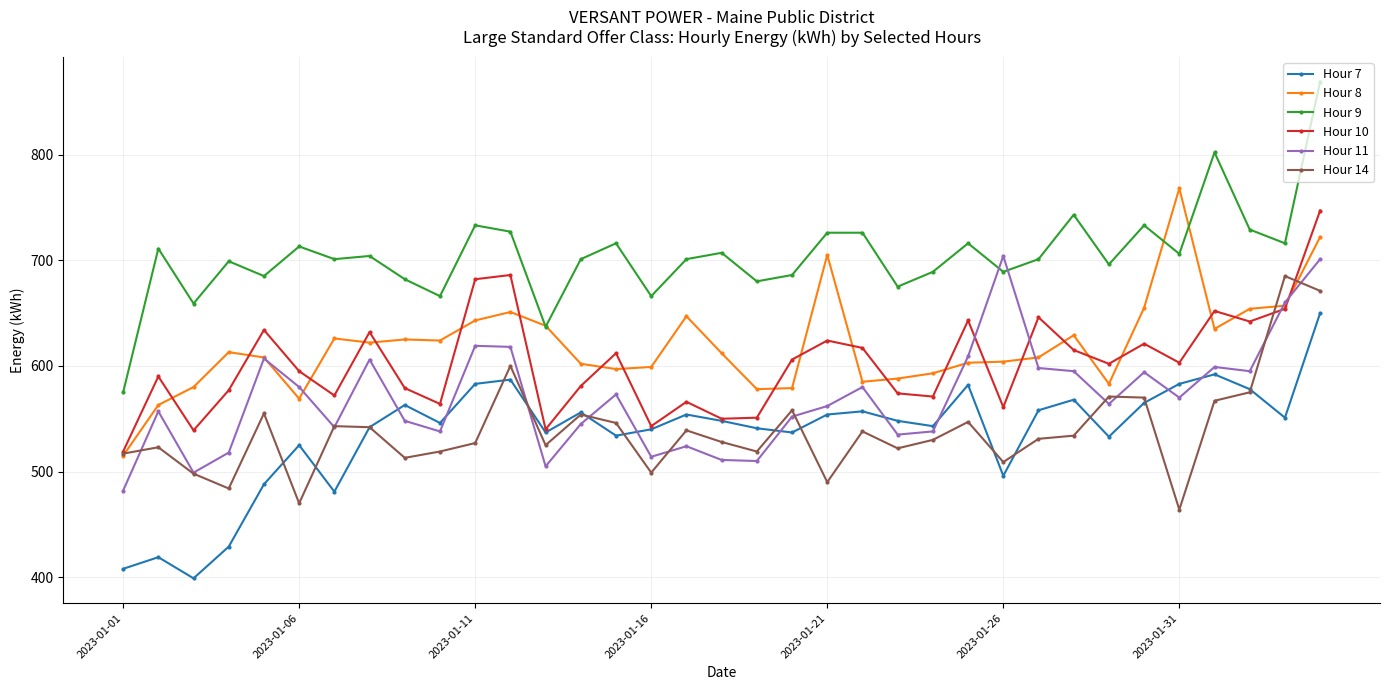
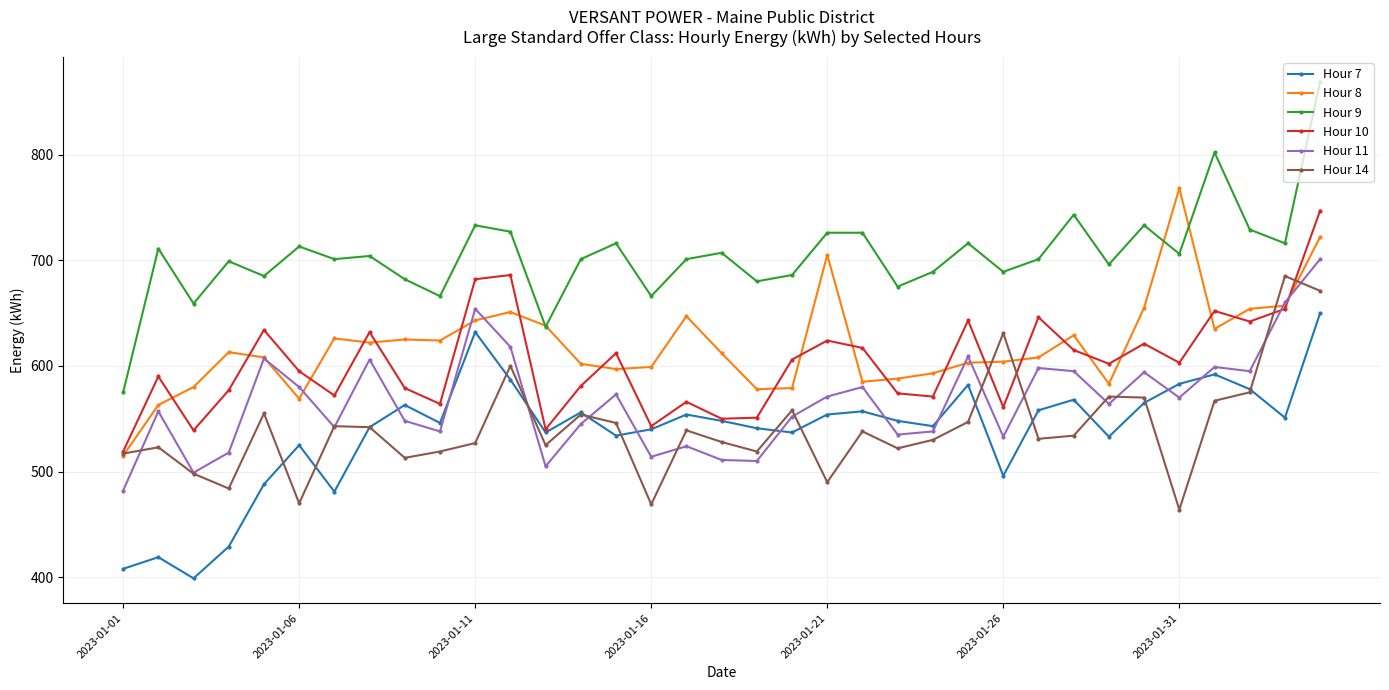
  {
    "Hour 7": {
      "2023-01-01": 408,
      "2023-01-06": 525,
-     "2023-01-11": 583,
+     "2023-01-11": 632,
      "2023-01-16": 540,
      "2023-01-21": 554,
      "2023-01-26": 496,
      "2023-01-31": 583
    },
    "Hour 8": {
      "2023-01-06": 569,
      "2023-01-11": 643,
      "2023-01-16": 599,
      "2023-01-21": 705,
      "2023-01-26": 604,
      "2023-01-31": 768
    },
    "Hour 9": {
      "2023-01-01": 575,
      "2023-01-06": 713,
      "2023-01-11": 733,
      "2023-01-16": 666,
      "2023-01-21": 726,
      "2023-01-26": 689,
      "2023-01-31": 706
    },
    "Hour 10": {
      "2023-01-06": 595,
      "2023-01-11": 682,
      "2023-01-16": 543,
      "2023-01-21": 624,
      "2023-01-26": 561,
      "2023-01-31": 603
    },
    "Hour 11": {
      "2023-01-01": 482,
      "2023-01-06": 580,
-     "2023-01-11": 619,
+     "2023-01-11": 654,
      "2023-01-16": 514,
-     "2023-01-21": 562,
-     "2023-01-26": 704,
+     "2023-01-21": 571,
+     "2023-01-26": 533,
      "2023-01-31": 570
    },
    "Hour 14": {
      "2023-01-06": 470,
      "2023-01-11": 527,
-     "2023-01-16": 499,
+     "2023-01-16": 469,
      "2023-01-21": 490,
-     "2023-01-26": 509,
+     "2023-01-26": 631,
      "2023-01-31": 464
    }
  }
